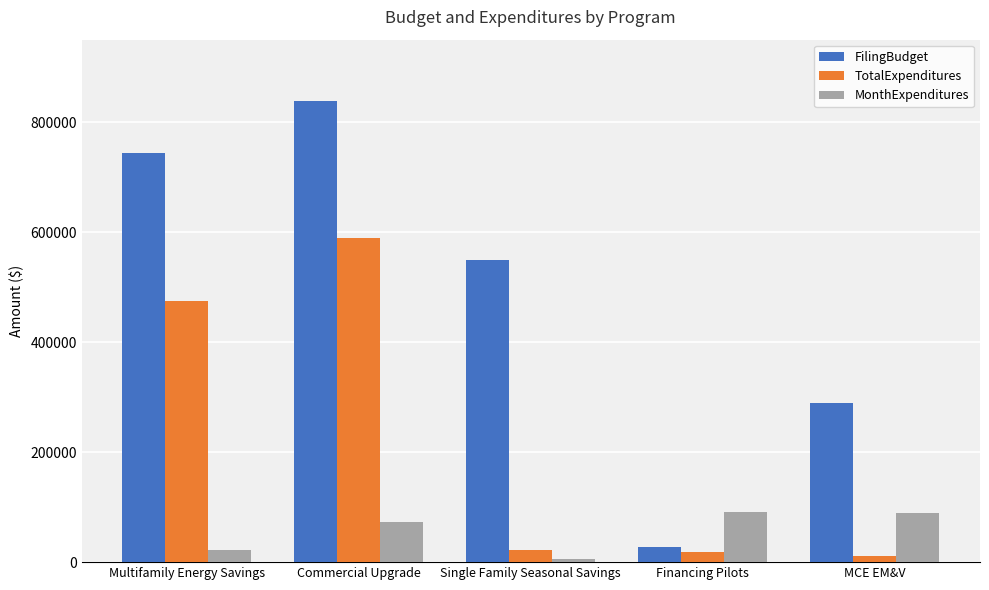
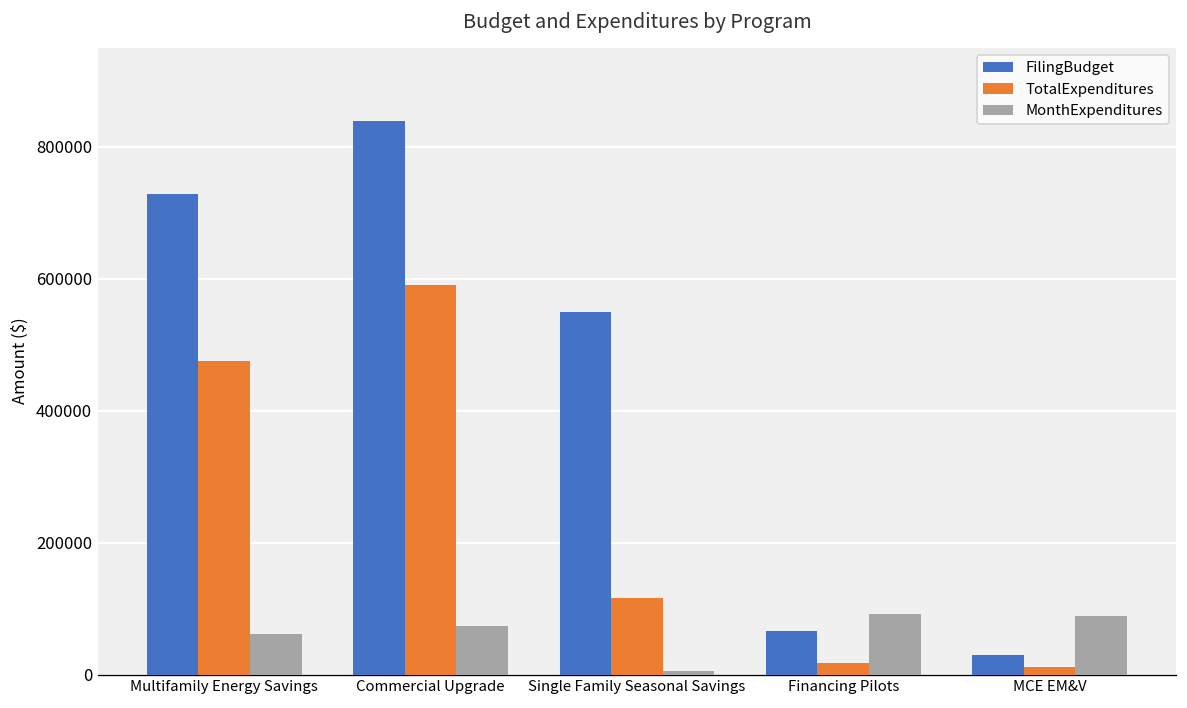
  {
    "FilingBudget": {
-     "Multifamily Energy Savings": 740000,
+     "Multifamily Energy Savings": 730000,
      "Commercial Upgrade": 840000,
      "Single Family Seasonal Savings": 550000,
-     "Financing Pilots": 30000,
-     "MCE EM&V": 290000
+     "Financing Pilots": 70000,
+     "MCE EM&V": 30000
    },
    "TotalExpenditures": {
      "Multifamily Energy Savings": 480000,
      "Commercial Upgrade": 590000,
-     "Single Family Seasonal Savings": 20000,
+     "Single Family Seasonal Savings": 120000,
      "Financing Pilots": 20000,
      "MCE EM&V": 10000
    },
    "MonthExpenditures": {
-     "Multifamily Energy Savings": 20000,
+     "Multifamily Energy Savings": 60000,
      "Commercial Upgrade": 70000,
      "Single Family Seasonal Savings": 10000,
      "Financing Pilots": 90000,
      "MCE EM&V": 90000
    }
  }
